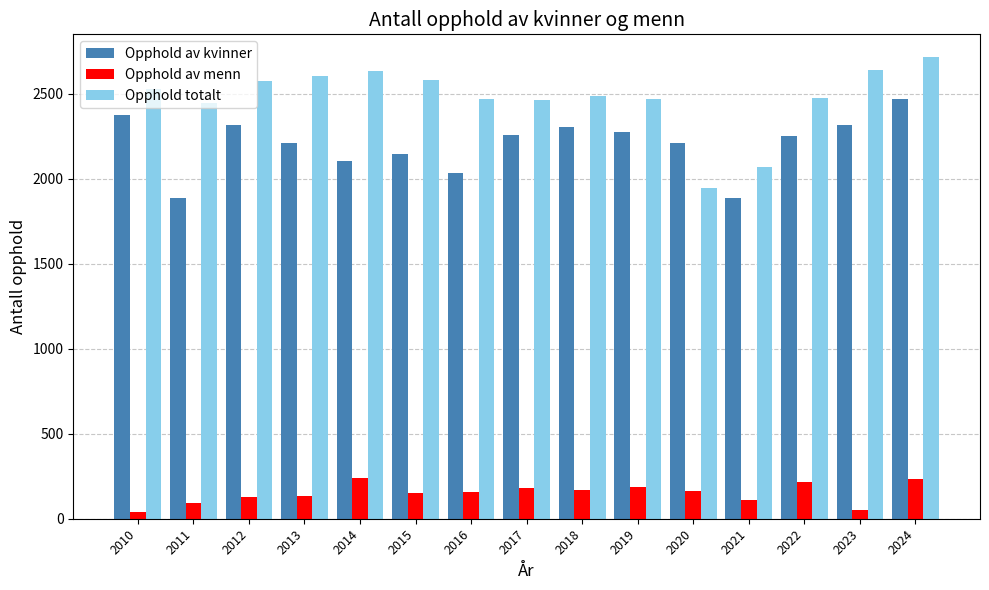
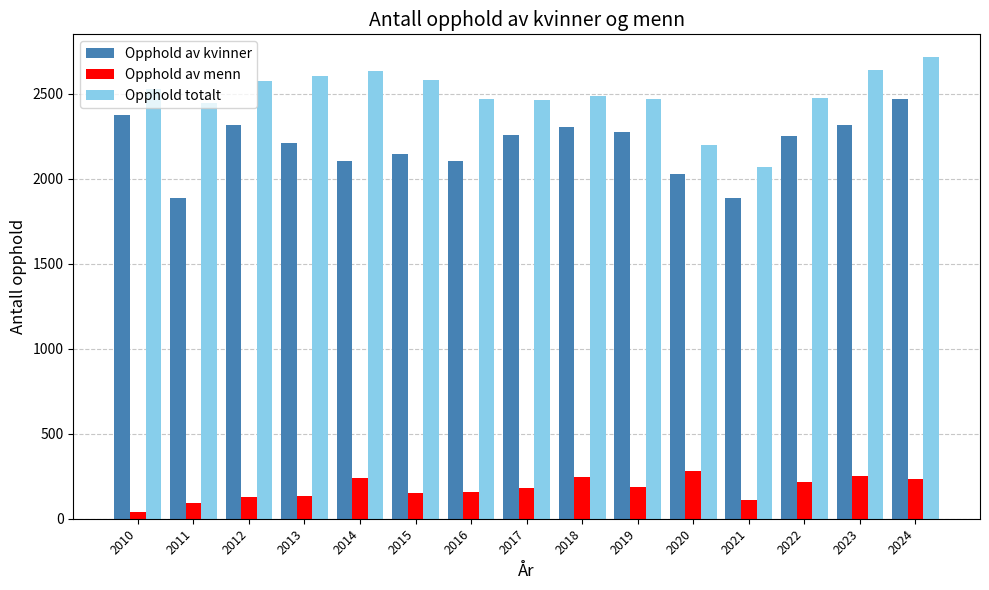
  {
    "Opphold av kvinner": {
      "2010": 2380,
      "2011": 1890,
      "2012": 2320,
      "2013": 2210,
      "2014": 2110,
      "2015": 2150,
-     "2016": 2030,
+     "2016": 2110,
      "2017": 2260,
      "2018": 2300,
      "2019": 2280,
-     "2020": 2210,
+     "2020": 2030,
      "2021": 1890,
      "2022": 2260,
      "2023": 2320,
      "2024": 2470
    },
    "Opphold av menn": {
      "2010": 40,
      "2011": 90,
      "2012": 130,
      "2013": 140,
      "2014": 240,
      "2015": 150,
      "2016": 160,
      "2017": 180,
-     "2018": 170,
+     "2018": 250,
      "2019": 190,
-     "2020": 170,
+     "2020": 280,
      "2021": 110,
      "2022": 220,
-     "2023": 50,
+     "2023": 250,
      "2024": 230
    },
    "Opphold totalt": {
      "2012": 2580,
      "2013": 2600,
      "2014": 2630,
      "2015": 2580,
      "2016": 2470,
      "2017": 2470,
      "2018": 2490,
      "2019": 2470,
-     "2020": 1940,
+     "2020": 2200,
      "2021": 2070,
      "2022": 2480,
      "2023": 2640,
      "2024": 2720
    }
  }
